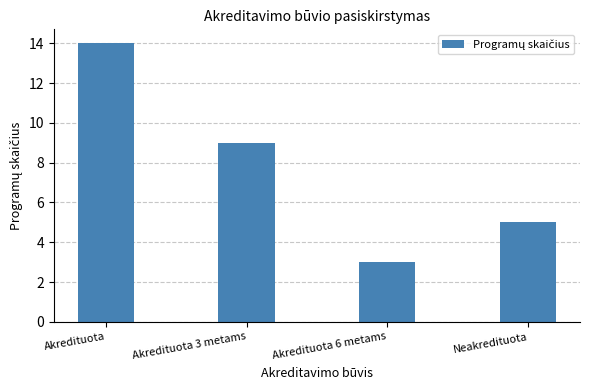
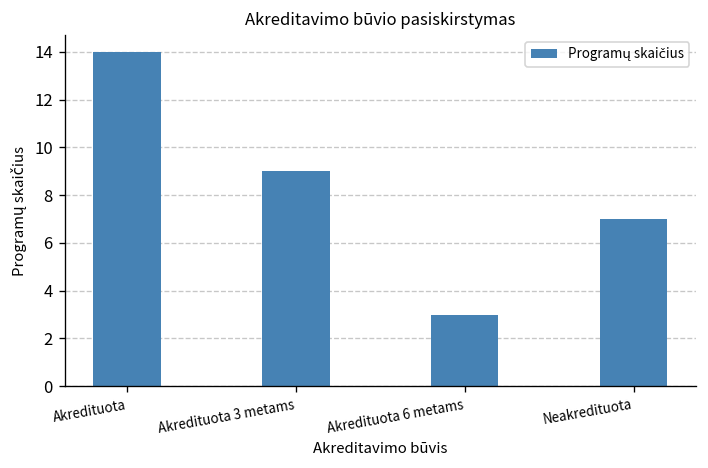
  {
    "Akredituota": 14,
    "Akredituota 3 metams": 9,
    "Akredituota 6 metams": 3,
-   "Neakredituota": 5
+   "Neakredituota": 7
  }
